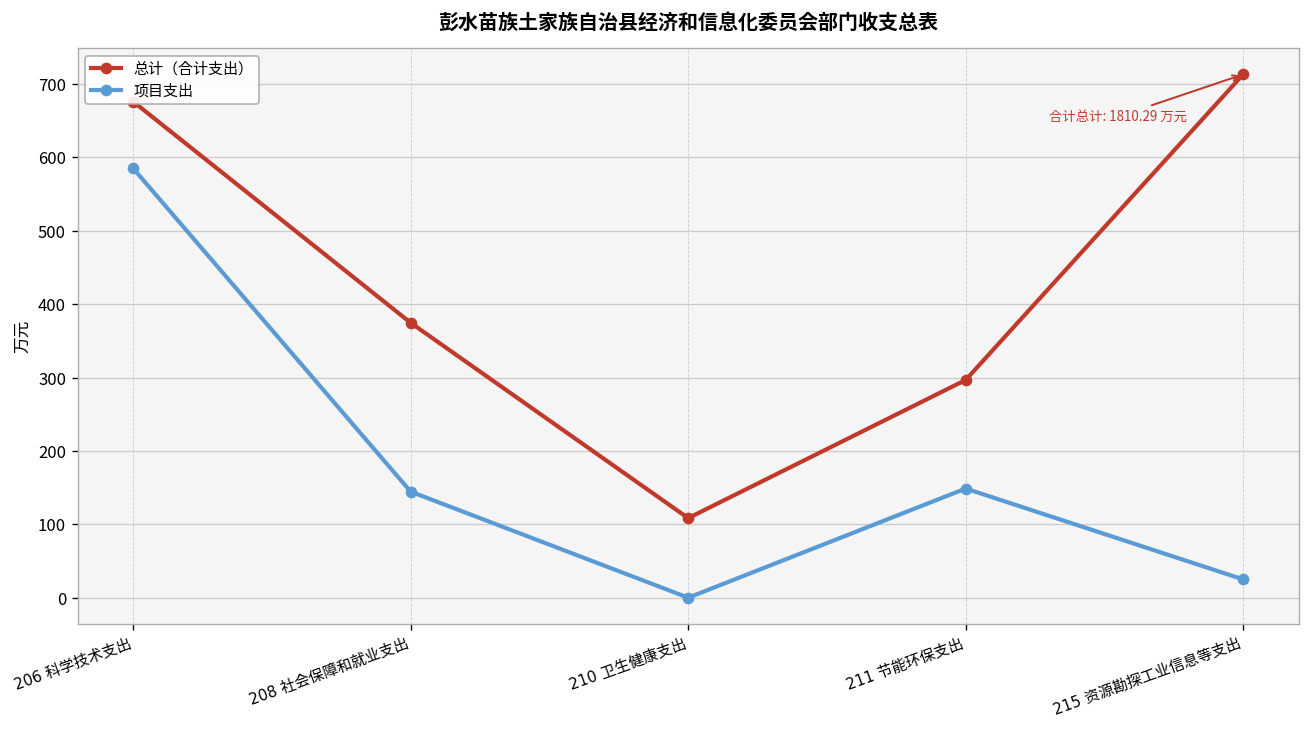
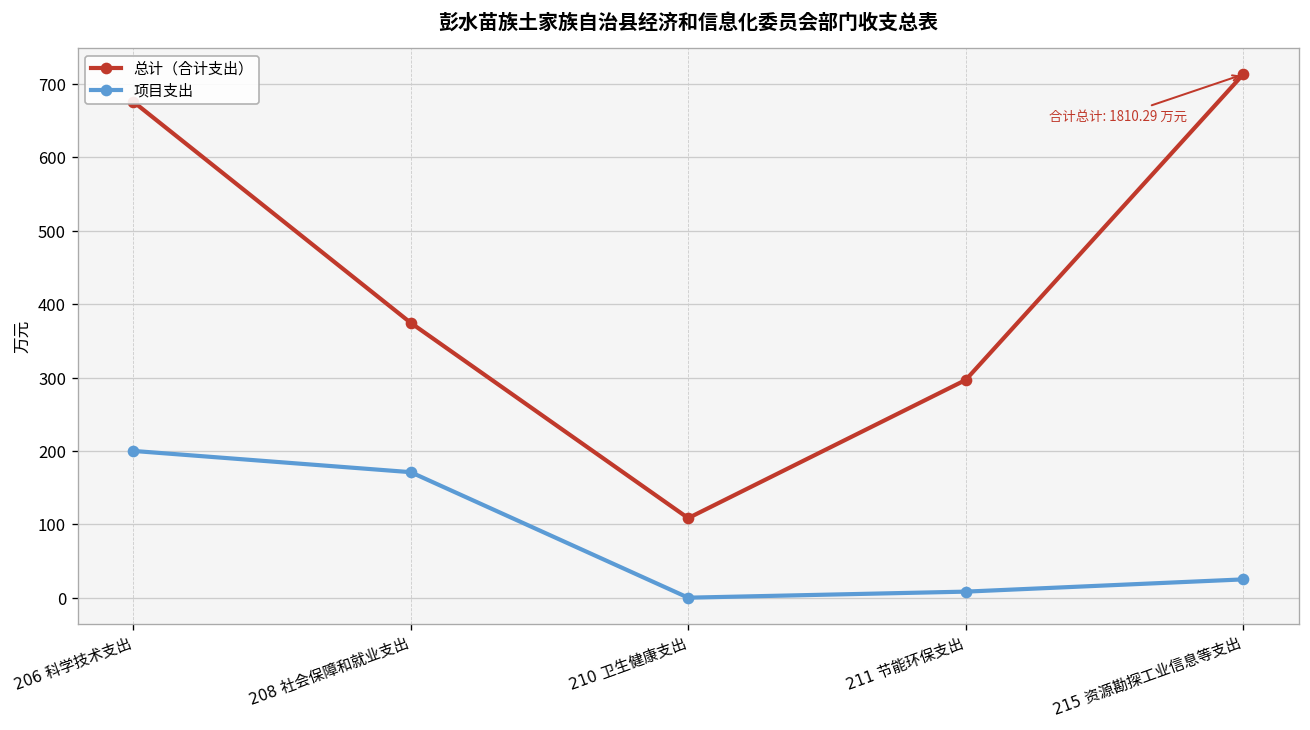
  {
    "总计（合计支出）": {
      "208 社会保障和就业支出": 370,
      "210 卫生健康支出": 110,
      "211 节能环保支出": 300
    },
    "项目支出": {
-     "206 科学技术支出": 590,
-     "208 社会保障和就业支出": 140,
+     "206 科学技术支出": 200,
+     "208 社会保障和就业支出": 170,
      "210 卫生健康支出": 0,
-     "211 节能环保支出": 150,
+     "211 节能环保支出": 10,
      "215 资源勘探工业信息等支出": 20
    }
  }
